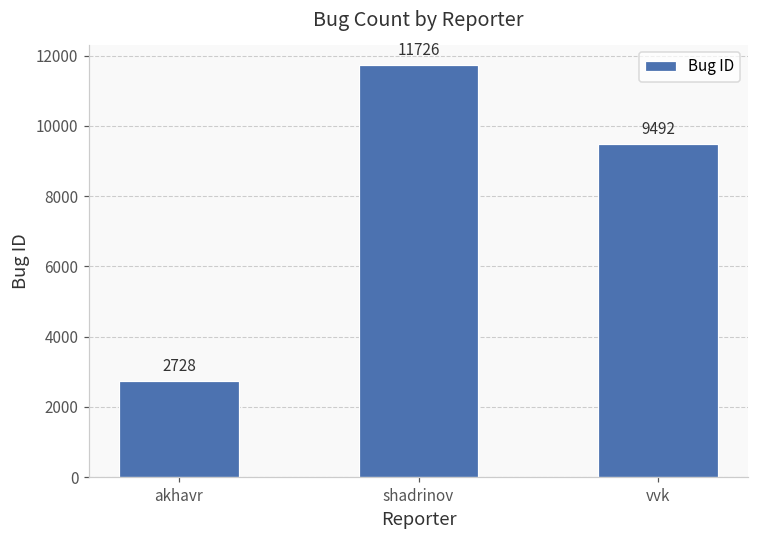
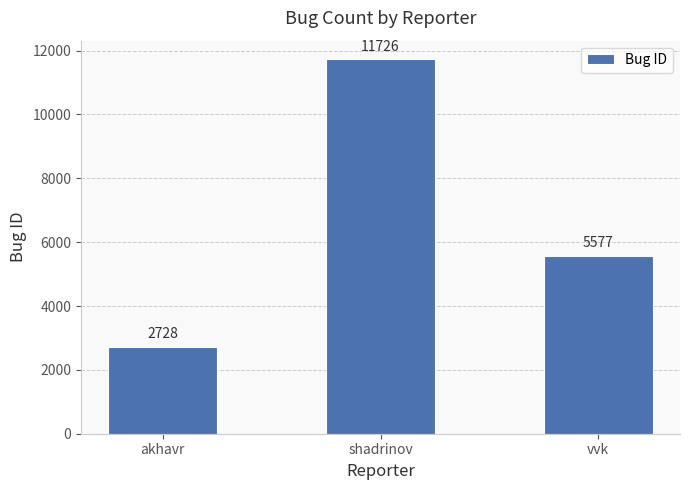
  {
    "akhavr": 2728,
    "shadrinov": 11726,
-   "vvk": 9492
+   "vvk": 5577
  }
